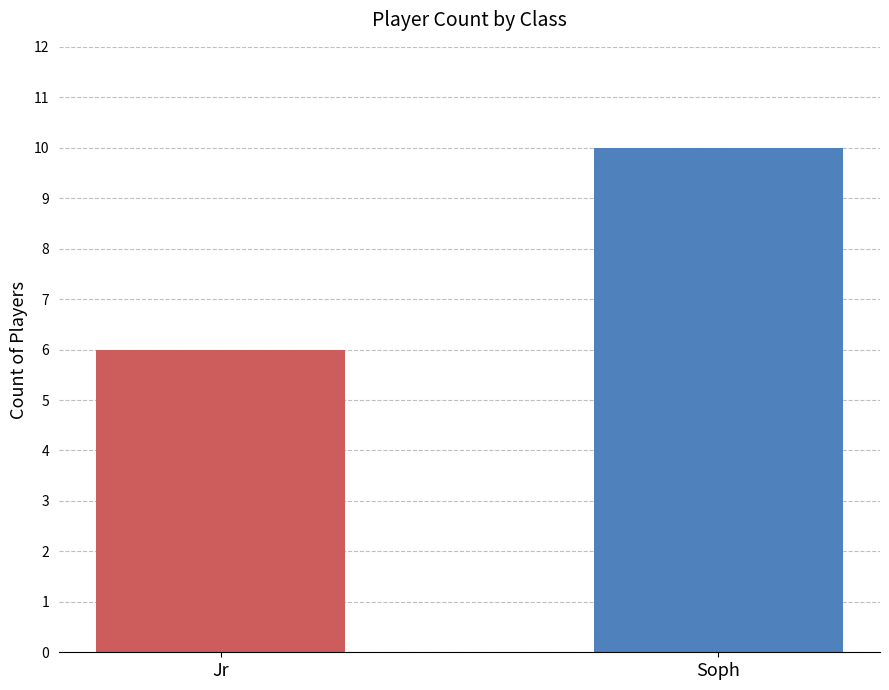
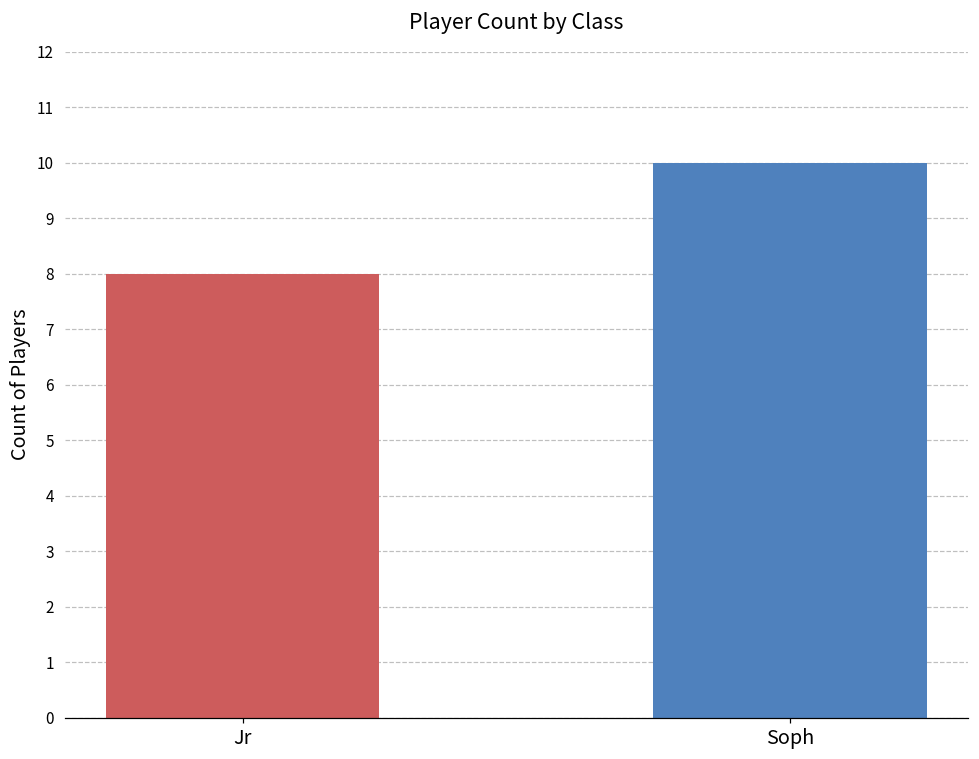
  {
-   "Jr": 6,
+   "Jr": 8,
    "Soph": 10
  }
